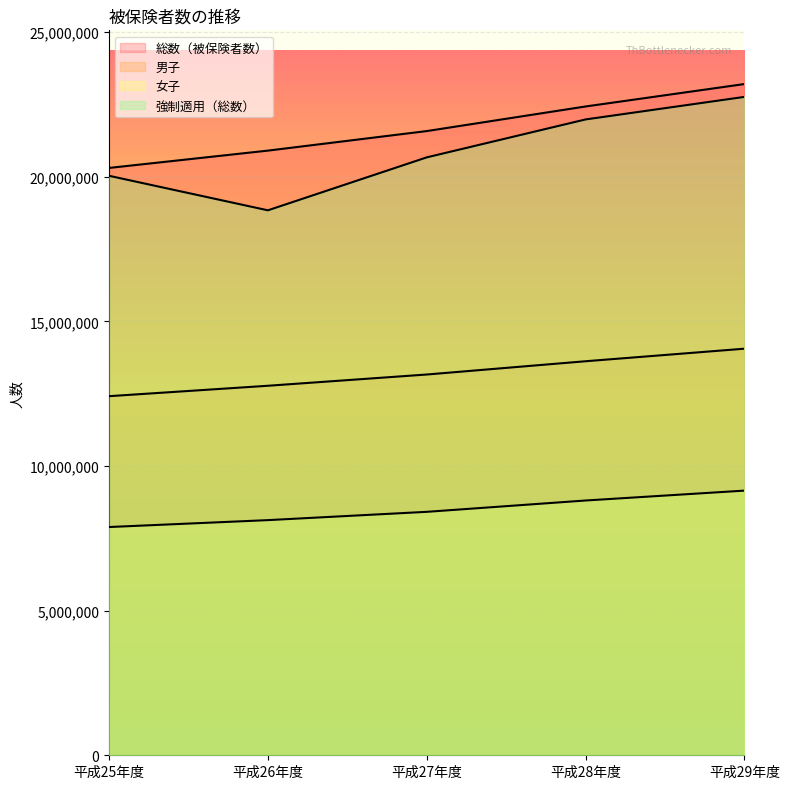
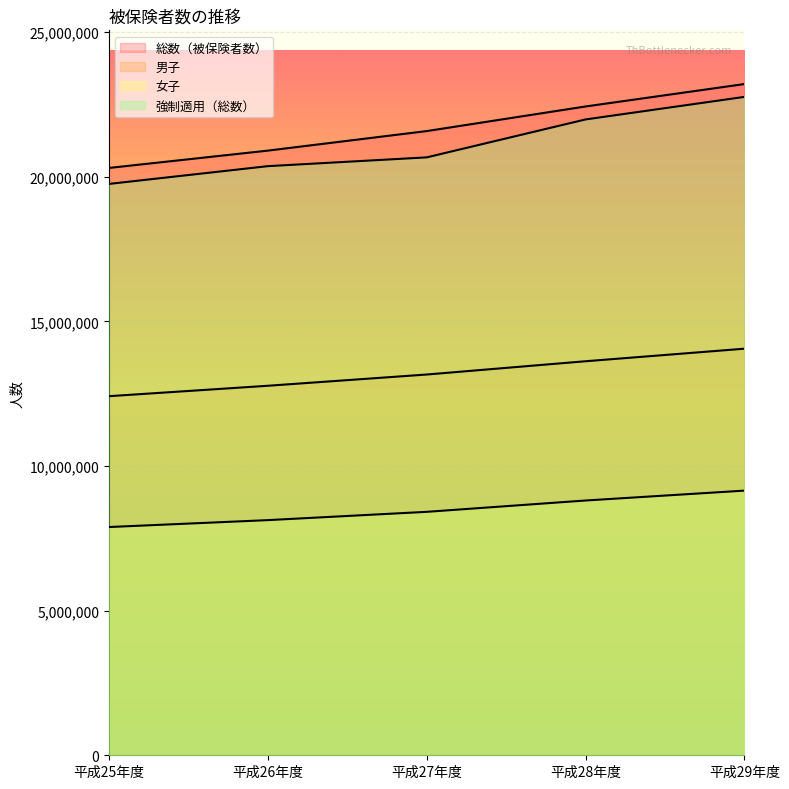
  {
    "強制適用（総数）": {
-     "平成25年度": "20,000,000",
-     "平成26年度": "18,800,000",
+     "平成25年度": "19,800,000",
+     "平成26年度": "20,400,000",
      "平成27年度": "20,700,000",
      "平成28年度": "22,000,000",
      "平成29年度": "22,800,000"
    }
  }
